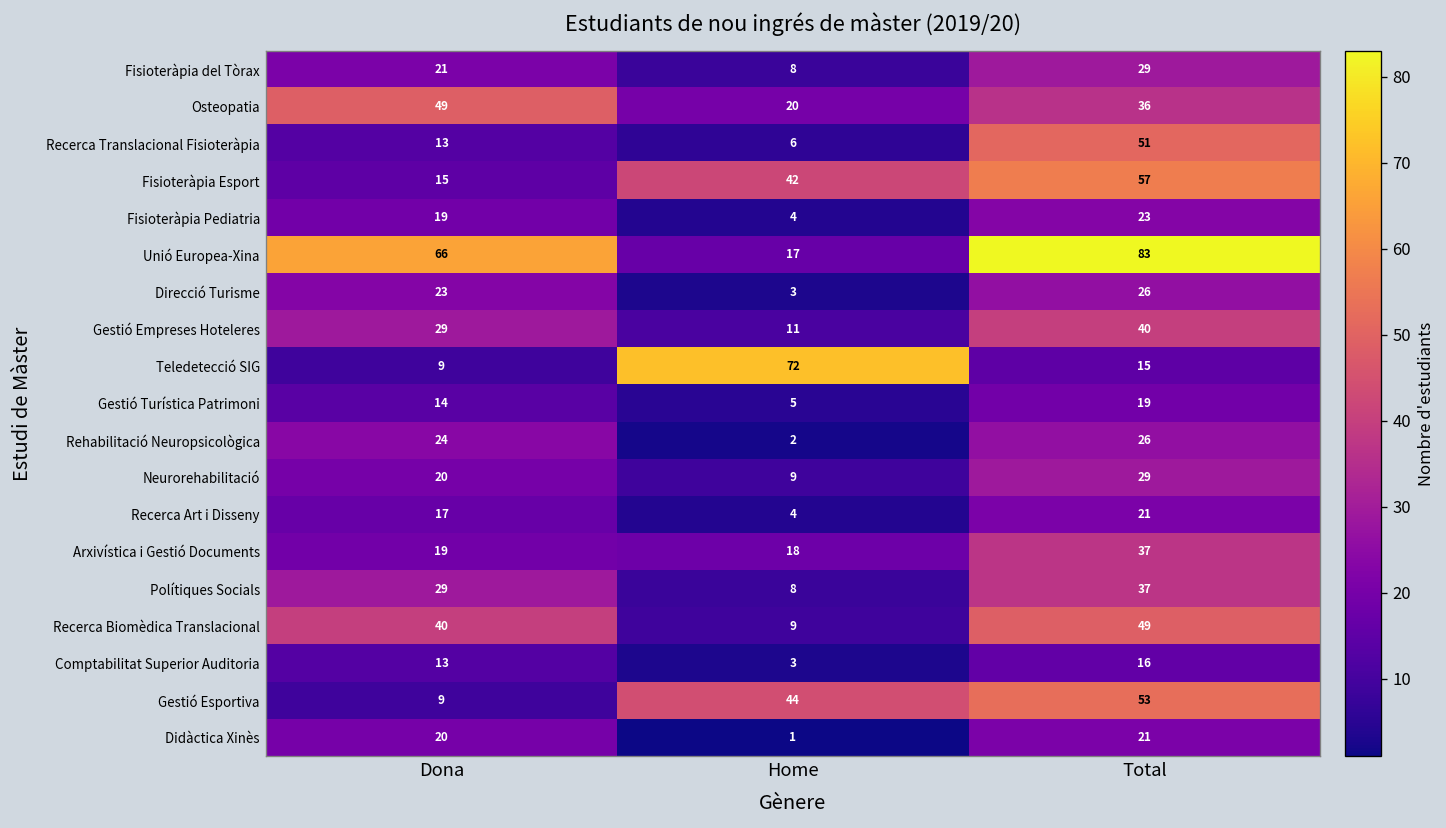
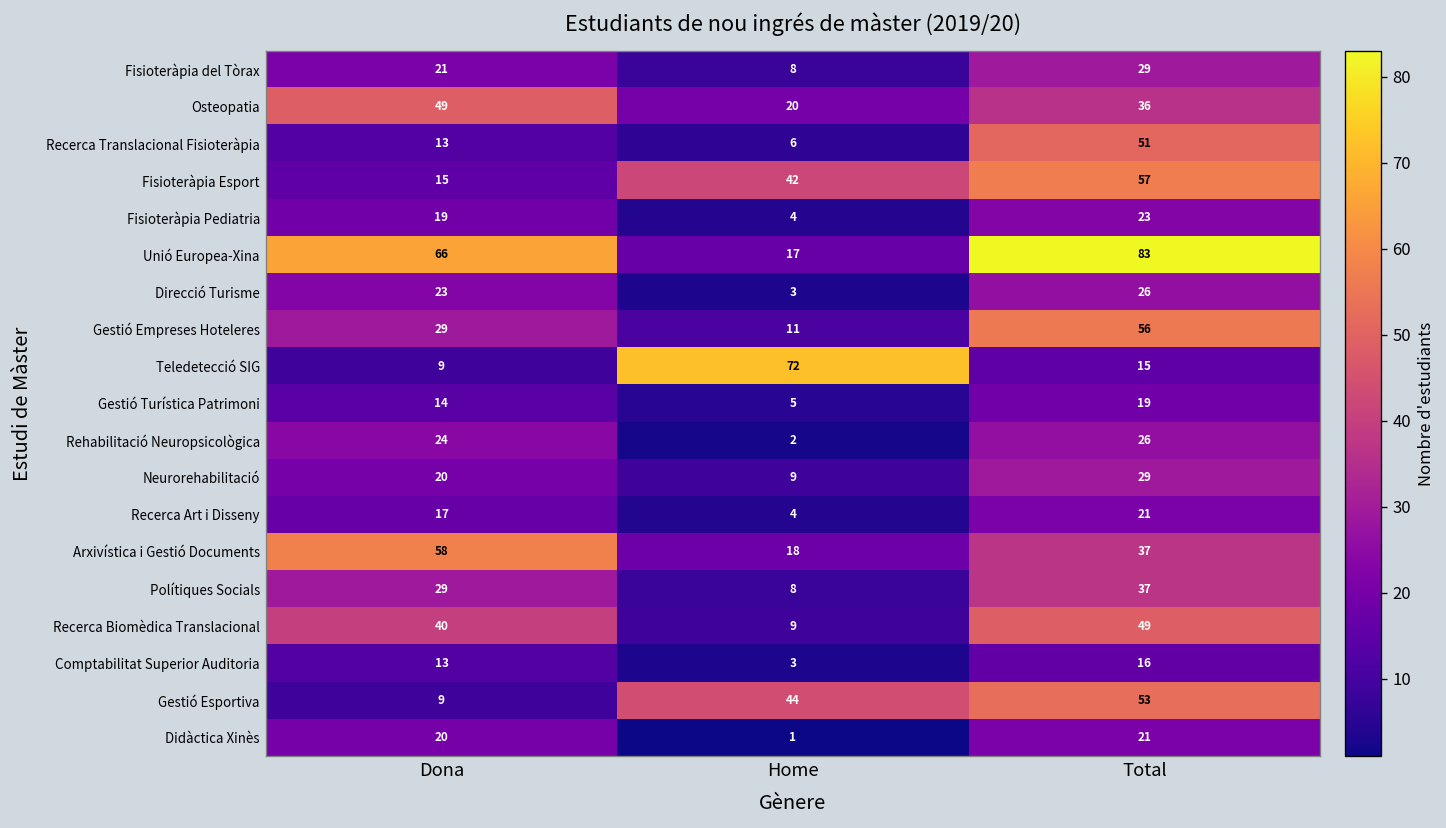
  {
    "Fisioteràpia del Tòrax": {
      "Dona": 21,
      "Home": 8,
      "Total": 29
    },
    "Osteopatia": {
      "Dona": 49,
      "Home": 20,
      "Total": 36
    },
    "Recerca Translacional Fisioteràpia": {
      "Dona": 13,
      "Home": 6,
      "Total": 51
    },
    "Fisioteràpia Esport": {
      "Dona": 15,
      "Home": 42,
      "Total": 57
    },
    "Fisioteràpia Pediatria": {
      "Dona": 19,
      "Home": 4,
      "Total": 23
    },
    "Unió Europea-Xina": {
      "Dona": 66,
      "Home": 17,
      "Total": 83
    },
    "Direcció Turisme": {
      "Dona": 23,
      "Home": 3,
      "Total": 26
    },
    "Gestió Empreses Hoteleres": {
      "Dona": 29,
      "Home": 11,
-     "Total": 40
+     "Total": 56
    },
    "Teledetecció SIG": {
      "Dona": 9,
      "Home": 72,
      "Total": 15
    },
    "Gestió Turística Patrimoni": {
      "Dona": 14,
      "Home": 5,
      "Total": 19
    },
    "Rehabilitació Neuropsicològica": {
      "Dona": 24,
      "Home": 2,
      "Total": 26
    },
    "Neurorehabilitació": {
      "Dona": 20,
      "Home": 9,
      "Total": 29
    },
    "Recerca Art i Disseny": {
      "Dona": 17,
      "Home": 4,
      "Total": 21
    },
    "Arxivística i Gestió Documents": {
-     "Dona": 19,
+     "Dona": 58,
      "Home": 18,
      "Total": 37
    },
    "Polítiques Socials": {
      "Dona": 29,
      "Home": 8,
      "Total": 37
    },
    "Recerca Biomèdica Translacional": {
      "Dona": 40,
      "Home": 9,
      "Total": 49
    },
    "Comptabilitat Superior Auditoria": {
      "Dona": 13,
      "Home": 3,
      "Total": 16
    },
    "Gestió Esportiva": {
      "Dona": 9,
      "Home": 44,
      "Total": 53
    },
    "Didàctica Xinès": {
      "Dona": 20,
      "Home": 1,
      "Total": 21
    }
  }
